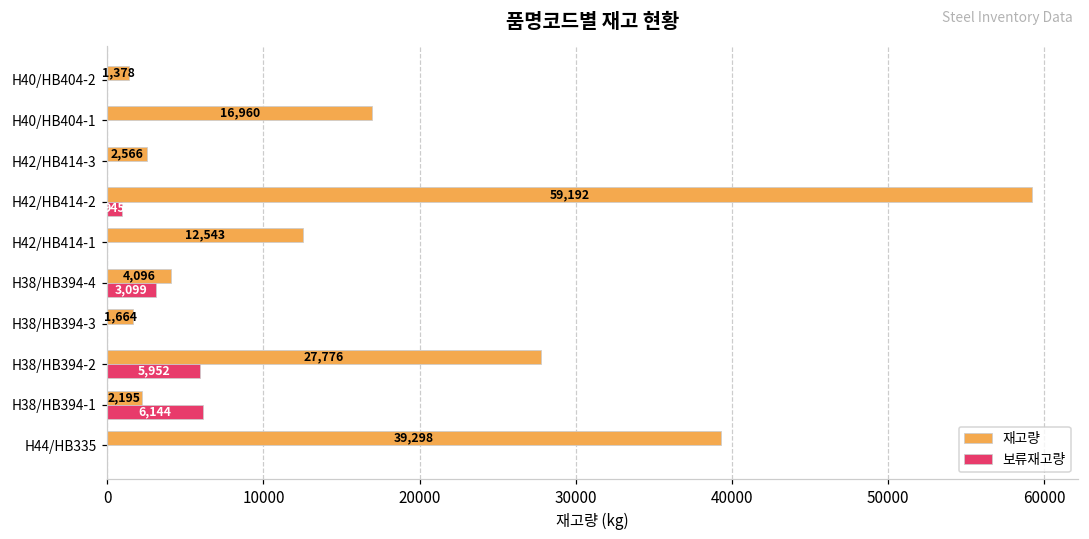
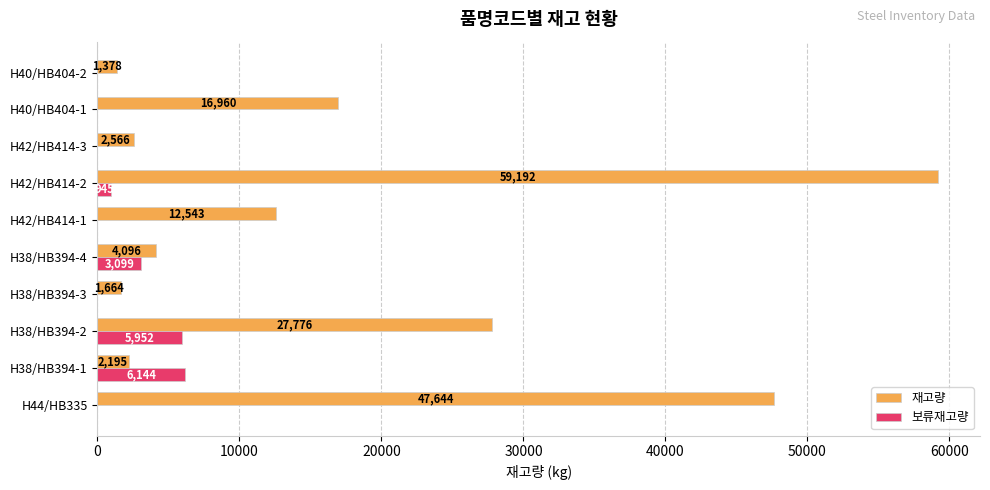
  {
    "재고량": {
      "H40/HB404-2": "1,378",
      "H40/HB404-1": "16,960",
      "H42/HB414-3": "2,566",
      "H42/HB414-2": "59,192",
      "H42/HB414-1": "12,543",
      "H38/HB394-4": "4,096",
      "H38/HB394-3": "1,664",
      "H38/HB394-2": "27,776",
      "H38/HB394-1": "2,195",
-     "H44/HB335": "39,298"
+     "H44/HB335": "47,644"
    },
    "보류재고량": {
      "H42/HB414-2": "945",
      "H38/HB394-4": "3,099",
      "H38/HB394-2": "5,952",
      "H38/HB394-1": "6,144"
    }
  }
